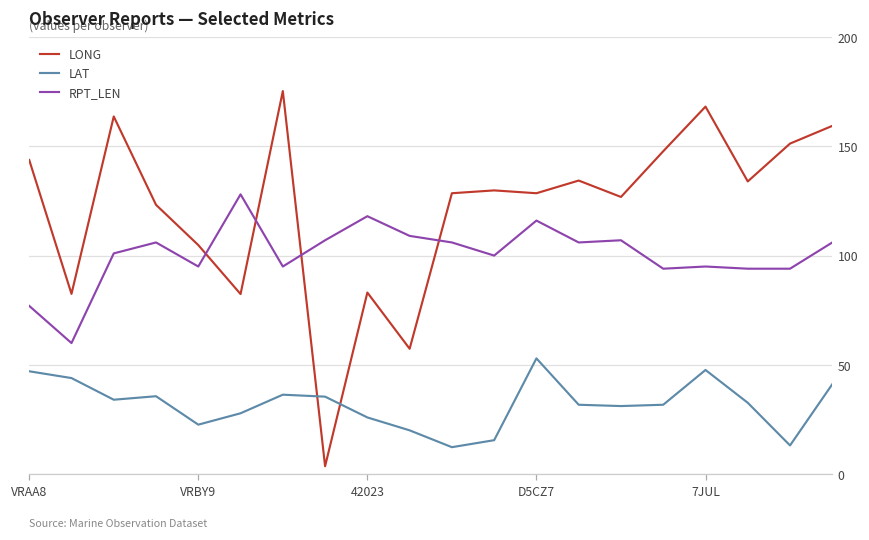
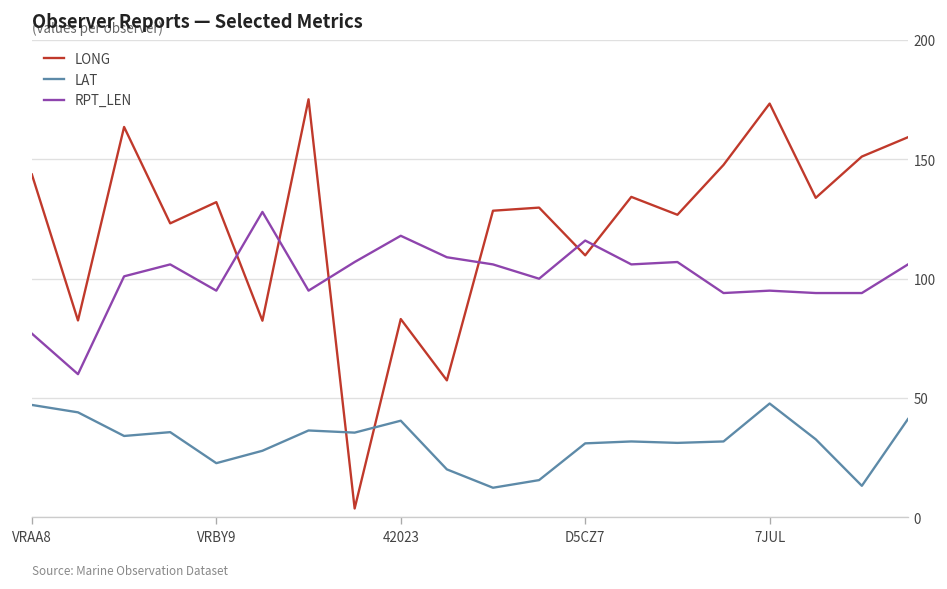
  {
    "LONG": {
      "VRAA8": 144,
-     "VRBY9": 105,
+     "VRBY9": 132,
      "42023": 83,
-     "D5CZ7": 129,
-     "7JUL": 168
+     "D5CZ7": 110,
+     "7JUL": 173
    },
    "LAT": {
      "VRAA8": 47,
      "VRBY9": 23,
-     "42023": 26,
-     "D5CZ7": 53,
+     "42023": 41,
+     "D5CZ7": 31,
      "7JUL": 48
    },
    "RPT_LEN": {
      "VRAA8": 77,
      "VRBY9": 95,
      "42023": 118,
      "D5CZ7": 116,
      "7JUL": 95
    }
  }
